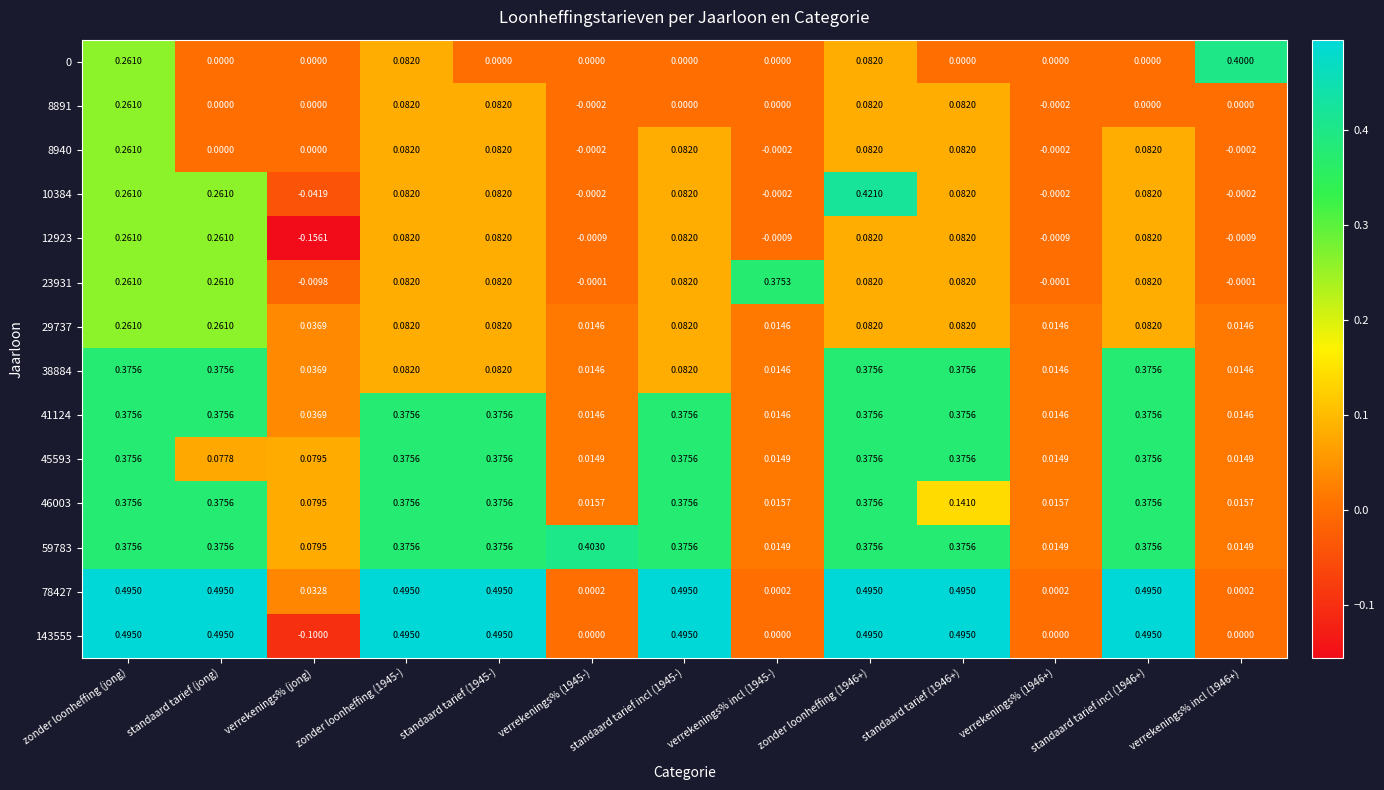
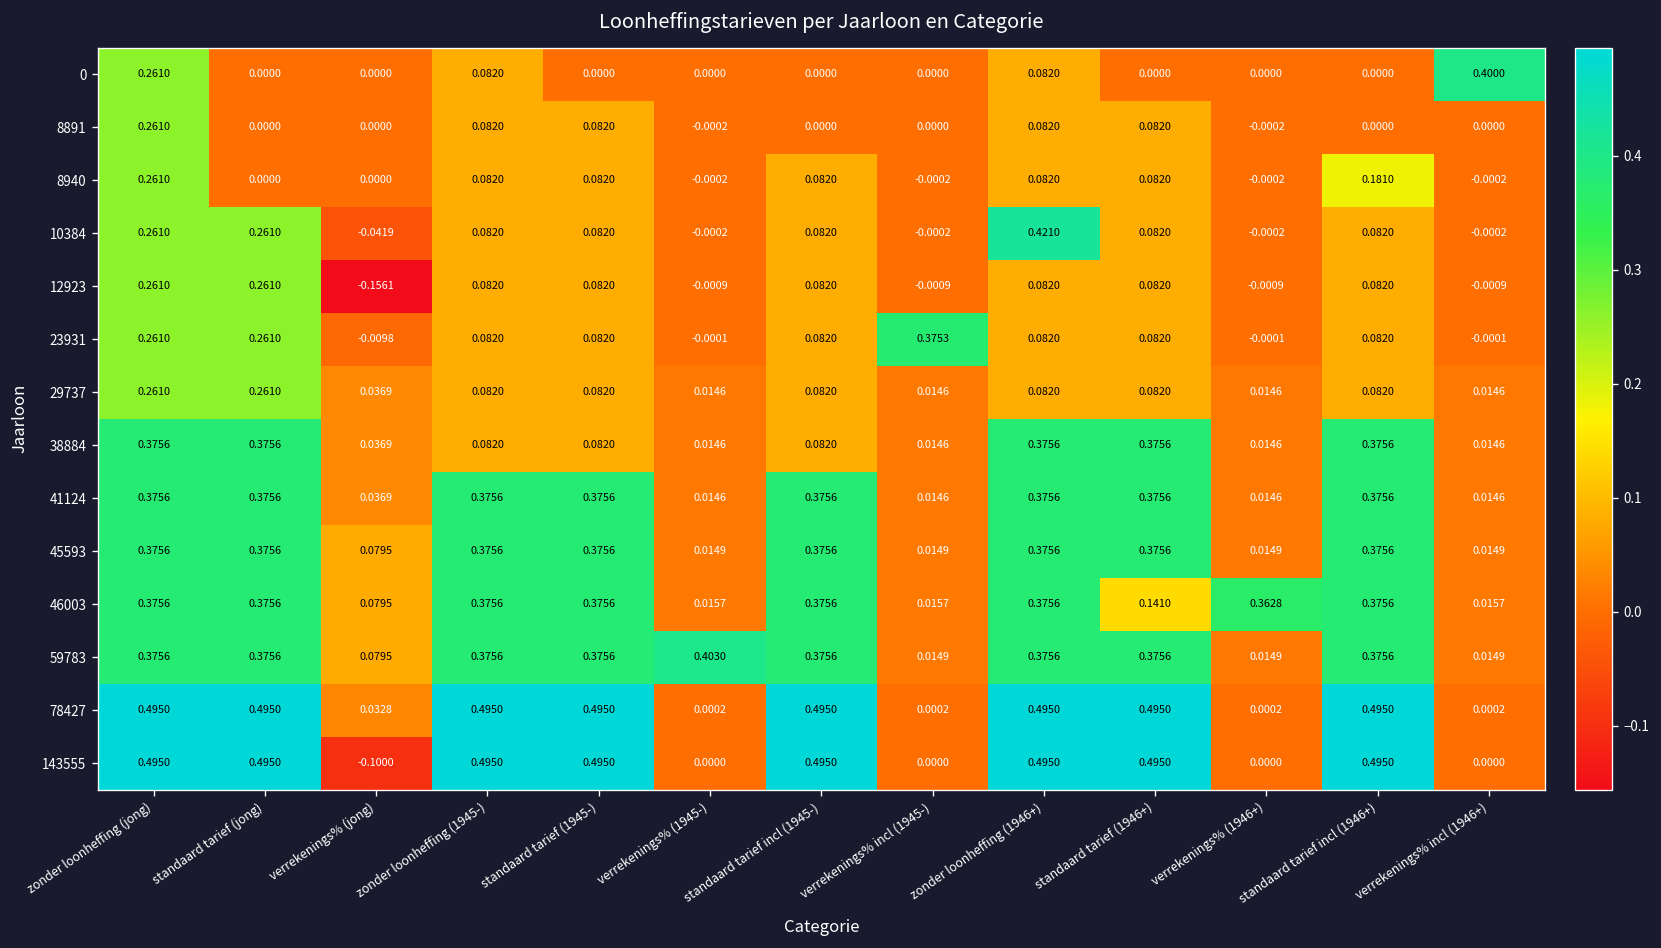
  {
    "0": {
      "zonder loonheffing (jong)": 0.2610,
      "standaard tarief (jong)": 0.0000,
      "verrekenings% (jong)": 0.0000,
      "zonder loonheffing (1945-)": 0.0820,
      "standaard tarief (1945-)": 0.0000,
      "verrekenings% (1945-)": 0.0000,
      "standaard tarief incl (1945-)": 0.0000,
      "verrekenings% incl (1945-)": 0.0000,
      "zonder loonheffing (1946+)": 0.0820,
      "standaard tarief (1946+)": 0.0000,
      "verrekenings% (1946+)": 0.0000,
      "standaard tarief incl (1946+)": 0.0000,
      "verrekenings% incl (1946+)": 0.4000
    },
    "8891": {
      "zonder loonheffing (jong)": 0.2610,
      "standaard tarief (jong)": 0.0000,
      "verrekenings% (jong)": 0.0000,
      "zonder loonheffing (1945-)": 0.0820,
      "standaard tarief (1945-)": 0.0820,
      "verrekenings% (1945-)": -0.0002,
      "standaard tarief incl (1945-)": 0.0000,
      "verrekenings% incl (1945-)": 0.0000,
      "zonder loonheffing (1946+)": 0.0820,
      "standaard tarief (1946+)": 0.0820,
      "verrekenings% (1946+)": -0.0002,
      "standaard tarief incl (1946+)": 0.0000,
      "verrekenings% incl (1946+)": 0.0000
    },
    "8940": {
      "zonder loonheffing (jong)": 0.2610,
      "standaard tarief (jong)": 0.0000,
      "verrekenings% (jong)": 0.0000,
      "zonder loonheffing (1945-)": 0.0820,
      "standaard tarief (1945-)": 0.0820,
      "verrekenings% (1945-)": -0.0002,
      "standaard tarief incl (1945-)": 0.0820,
      "verrekenings% incl (1945-)": -0.0002,
      "zonder loonheffing (1946+)": 0.0820,
      "standaard tarief (1946+)": 0.0820,
      "verrekenings% (1946+)": -0.0002,
-     "standaard tarief incl (1946+)": 0.0820,
+     "standaard tarief incl (1946+)": 0.1810,
      "verrekenings% incl (1946+)": -0.0002
    },
    "10384": {
      "zonder loonheffing (jong)": 0.2610,
      "standaard tarief (jong)": 0.2610,
      "verrekenings% (jong)": -0.0419,
      "zonder loonheffing (1945-)": 0.0820,
      "standaard tarief (1945-)": 0.0820,
      "verrekenings% (1945-)": -0.0002,
      "standaard tarief incl (1945-)": 0.0820,
      "verrekenings% incl (1945-)": -0.0002,
      "zonder loonheffing (1946+)": 0.4210,
      "standaard tarief (1946+)": 0.0820,
      "verrekenings% (1946+)": -0.0002,
      "standaard tarief incl (1946+)": 0.0820,
      "verrekenings% incl (1946+)": -0.0002
    },
    "12923": {
      "zonder loonheffing (jong)": 0.2610,
      "standaard tarief (jong)": 0.2610,
      "verrekenings% (jong)": -0.1561,
      "zonder loonheffing (1945-)": 0.0820,
      "standaard tarief (1945-)": 0.0820,
      "verrekenings% (1945-)": -0.0009,
      "standaard tarief incl (1945-)": 0.0820,
      "verrekenings% incl (1945-)": -0.0009,
      "zonder loonheffing (1946+)": 0.0820,
      "standaard tarief (1946+)": 0.0820,
      "verrekenings% (1946+)": -0.0009,
      "standaard tarief incl (1946+)": 0.0820,
      "verrekenings% incl (1946+)": -0.0009
    },
    "23931": {
      "zonder loonheffing (jong)": 0.2610,
      "standaard tarief (jong)": 0.2610,
      "verrekenings% (jong)": -0.0098,
      "zonder loonheffing (1945-)": 0.0820,
      "standaard tarief (1945-)": 0.0820,
      "verrekenings% (1945-)": -0.0001,
      "standaard tarief incl (1945-)": 0.0820,
      "verrekenings% incl (1945-)": 0.3753,
      "zonder loonheffing (1946+)": 0.0820,
      "standaard tarief (1946+)": 0.0820,
      "verrekenings% (1946+)": -0.0001,
      "standaard tarief incl (1946+)": 0.0820,
      "verrekenings% incl (1946+)": -0.0001
    },
    "29737": {
      "zonder loonheffing (jong)": 0.2610,
      "standaard tarief (jong)": 0.2610,
      "verrekenings% (jong)": 0.0369,
      "zonder loonheffing (1945-)": 0.0820,
      "standaard tarief (1945-)": 0.0820,
      "verrekenings% (1945-)": 0.0146,
      "standaard tarief incl (1945-)": 0.0820,
      "verrekenings% incl (1945-)": 0.0146,
      "zonder loonheffing (1946+)": 0.0820,
      "standaard tarief (1946+)": 0.0820,
      "verrekenings% (1946+)": 0.0146,
      "standaard tarief incl (1946+)": 0.0820,
      "verrekenings% incl (1946+)": 0.0146
    },
    "38884": {
      "zonder loonheffing (jong)": 0.3756,
      "standaard tarief (jong)": 0.3756,
      "verrekenings% (jong)": 0.0369,
      "zonder loonheffing (1945-)": 0.0820,
      "standaard tarief (1945-)": 0.0820,
      "verrekenings% (1945-)": 0.0146,
      "standaard tarief incl (1945-)": 0.0820,
      "verrekenings% incl (1945-)": 0.0146,
      "zonder loonheffing (1946+)": 0.3756,
      "standaard tarief (1946+)": 0.3756,
      "verrekenings% (1946+)": 0.0146,
      "standaard tarief incl (1946+)": 0.3756,
      "verrekenings% incl (1946+)": 0.0146
    },
    "41124": {
      "zonder loonheffing (jong)": 0.3756,
      "standaard tarief (jong)": 0.3756,
      "verrekenings% (jong)": 0.0369,
      "zonder loonheffing (1945-)": 0.3756,
      "standaard tarief (1945-)": 0.3756,
      "verrekenings% (1945-)": 0.0146,
      "standaard tarief incl (1945-)": 0.3756,
      "verrekenings% incl (1945-)": 0.0146,
      "zonder loonheffing (1946+)": 0.3756,
      "standaard tarief (1946+)": 0.3756,
      "verrekenings% (1946+)": 0.0146,
      "standaard tarief incl (1946+)": 0.3756,
      "verrekenings% incl (1946+)": 0.0146
    },
    "45593": {
      "zonder loonheffing (jong)": 0.3756,
-     "standaard tarief (jong)": 0.0778,
+     "standaard tarief (jong)": 0.3756,
      "verrekenings% (jong)": 0.0795,
      "zonder loonheffing (1945-)": 0.3756,
      "standaard tarief (1945-)": 0.3756,
      "verrekenings% (1945-)": 0.0149,
      "standaard tarief incl (1945-)": 0.3756,
      "verrekenings% incl (1945-)": 0.0149,
      "zonder loonheffing (1946+)": 0.3756,
      "standaard tarief (1946+)": 0.3756,
      "verrekenings% (1946+)": 0.0149,
      "standaard tarief incl (1946+)": 0.3756,
      "verrekenings% incl (1946+)": 0.0149
    },
    "46003": {
      "zonder loonheffing (jong)": 0.3756,
      "standaard tarief (jong)": 0.3756,
      "verrekenings% (jong)": 0.0795,
      "zonder loonheffing (1945-)": 0.3756,
      "standaard tarief (1945-)": 0.3756,
      "verrekenings% (1945-)": 0.0157,
      "standaard tarief incl (1945-)": 0.3756,
      "verrekenings% incl (1945-)": 0.0157,
      "zonder loonheffing (1946+)": 0.3756,
      "standaard tarief (1946+)": 0.1410,
-     "verrekenings% (1946+)": 0.0157,
+     "verrekenings% (1946+)": 0.3628,
      "standaard tarief incl (1946+)": 0.3756,
      "verrekenings% incl (1946+)": 0.0157
    },
    "59783": {
      "zonder loonheffing (jong)": 0.3756,
      "standaard tarief (jong)": 0.3756,
      "verrekenings% (jong)": 0.0795,
      "zonder loonheffing (1945-)": 0.3756,
      "standaard tarief (1945-)": 0.3756,
      "verrekenings% (1945-)": 0.4030,
      "standaard tarief incl (1945-)": 0.3756,
      "verrekenings% incl (1945-)": 0.0149,
      "zonder loonheffing (1946+)": 0.3756,
      "standaard tarief (1946+)": 0.3756,
      "verrekenings% (1946+)": 0.0149,
      "standaard tarief incl (1946+)": 0.3756,
      "verrekenings% incl (1946+)": 0.0149
    },
    "78427": {
      "zonder loonheffing (jong)": 0.4950,
      "standaard tarief (jong)": 0.4950,
      "verrekenings% (jong)": 0.0328,
      "zonder loonheffing (1945-)": 0.4950,
      "standaard tarief (1945-)": 0.4950,
      "verrekenings% (1945-)": 0.0002,
      "standaard tarief incl (1945-)": 0.4950,
      "verrekenings% incl (1945-)": 0.0002,
      "zonder loonheffing (1946+)": 0.4950,
      "standaard tarief (1946+)": 0.4950,
      "verrekenings% (1946+)": 0.0002,
      "standaard tarief incl (1946+)": 0.4950,
      "verrekenings% incl (1946+)": 0.0002
    },
    "143555": {
      "zonder loonheffing (jong)": 0.4950,
      "standaard tarief (jong)": 0.4950,
      "verrekenings% (jong)": -0.1000,
      "zonder loonheffing (1945-)": 0.4950,
      "standaard tarief (1945-)": 0.4950,
      "verrekenings% (1945-)": 0.0000,
      "standaard tarief incl (1945-)": 0.4950,
      "verrekenings% incl (1945-)": 0.0000,
      "zonder loonheffing (1946+)": 0.4950,
      "standaard tarief (1946+)": 0.4950,
      "verrekenings% (1946+)": 0.0000,
      "standaard tarief incl (1946+)": 0.4950,
      "verrekenings% incl (1946+)": 0.0000
    }
  }
